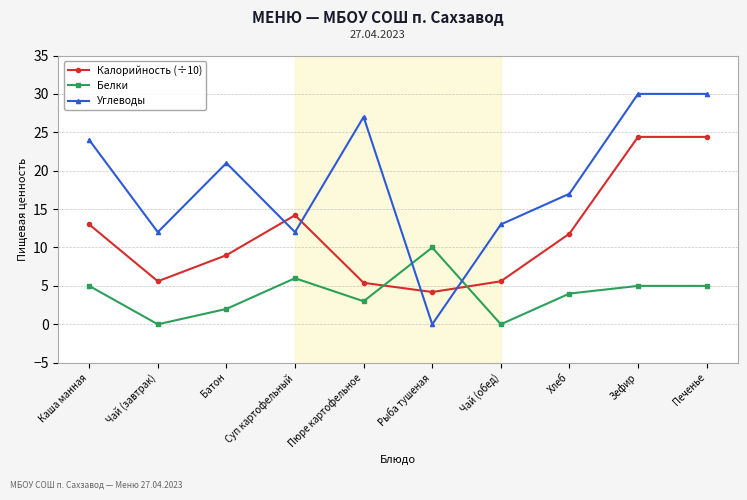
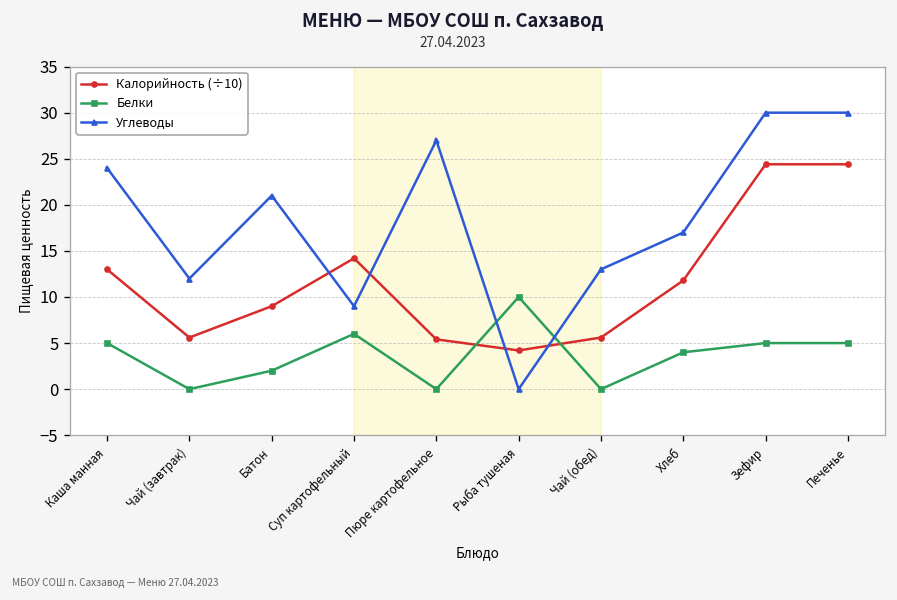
  {
    "Калорийность (÷10)": {
      "Каша манная": 13,
      "Чай (завтрак)": 6,
      "Батон": 9,
      "Суп картофельный": 14,
      "Пюре картофельное": 5,
      "Рыба тушеная": 4,
      "Чай (обед)": 6,
      "Хлеб": 12,
      "Зефир": 24,
      "Печенье": 24
    },
    "Белки": {
      "Каша манная": 5,
      "Чай (завтрак)": 0,
      "Батон": 2,
      "Суп картофельный": 6,
-     "Пюре картофельное": 3,
+     "Пюре картофельное": 0,
      "Рыба тушеная": 10,
      "Чай (обед)": 0,
      "Хлеб": 4,
      "Зефир": 5,
      "Печенье": 5
    },
    "Углеводы": {
      "Каша манная": 24,
      "Чай (завтрак)": 12,
      "Батон": 21,
-     "Суп картофельный": 12,
+     "Суп картофельный": 9,
      "Пюре картофельное": 27,
      "Рыба тушеная": 0,
      "Чай (обед)": 13,
      "Хлеб": 17,
      "Зефир": 30,
      "Печенье": 30
    }
  }
